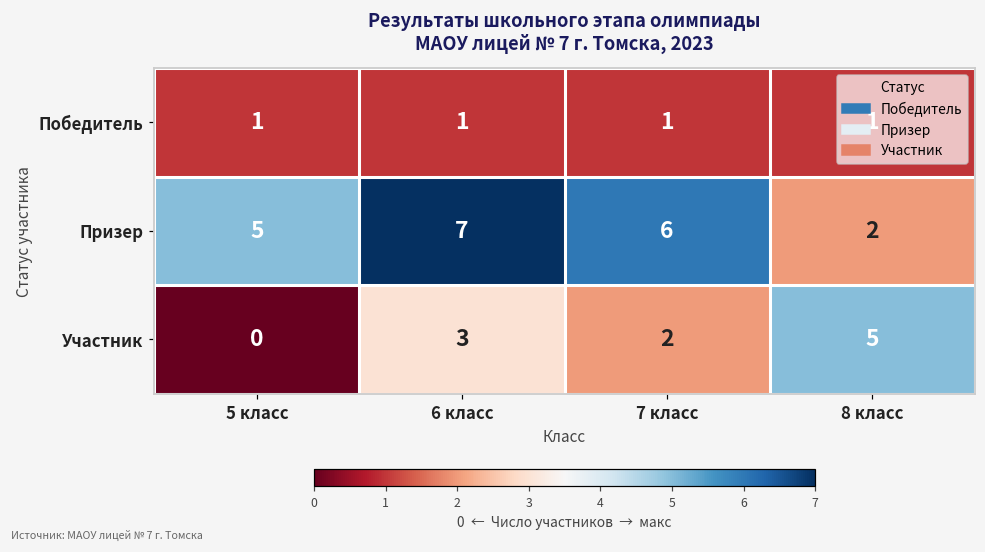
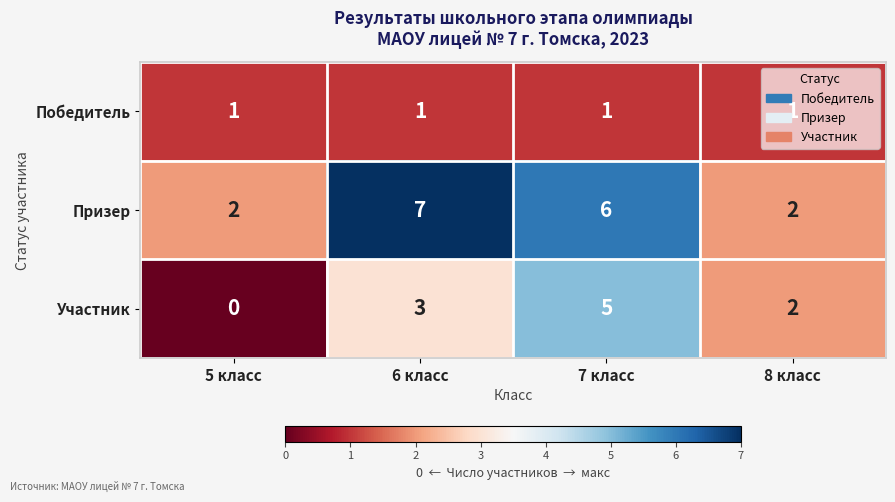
  {
    "Победитель": {
      "5 класс": 1,
      "6 класс": 1,
      "7 класс": 1
    },
    "Призер": {
-     "5 класс": 5,
+     "5 класс": 2,
      "6 класс": 7,
      "7 класс": 6,
      "8 класс": 2
    },
    "Участник": {
      "5 класс": 0,
      "6 класс": 3,
-     "7 класс": 2,
-     "8 класс": 5
+     "7 класс": 5,
+     "8 класс": 2
    }
  }
